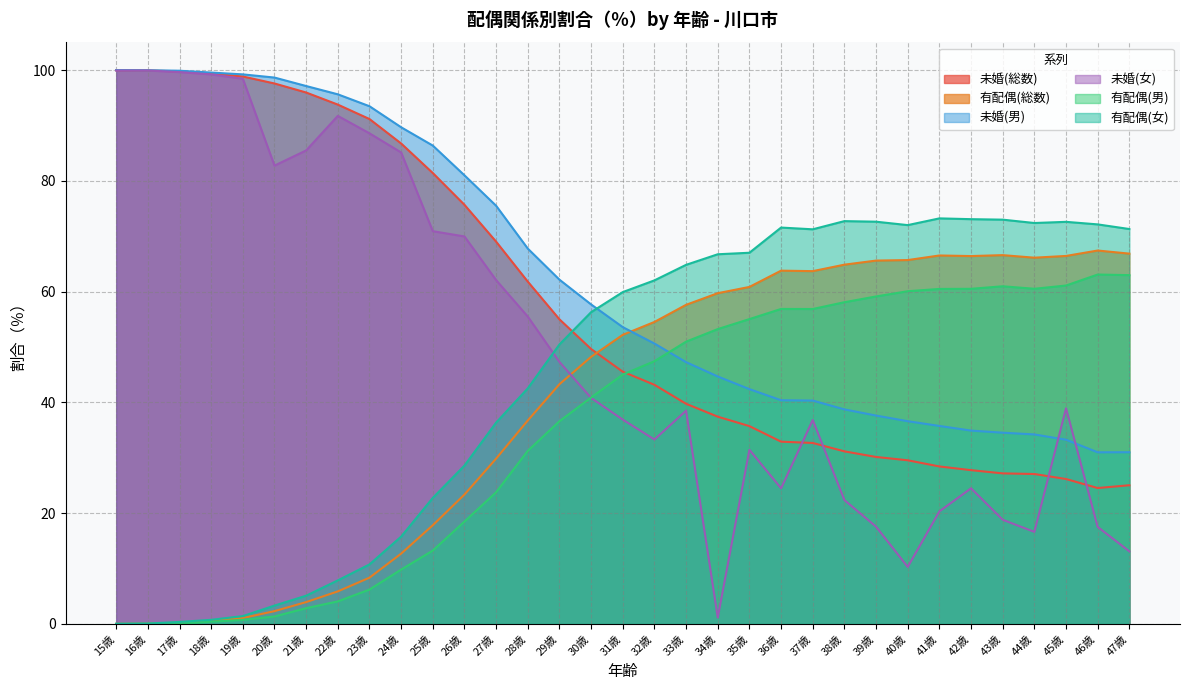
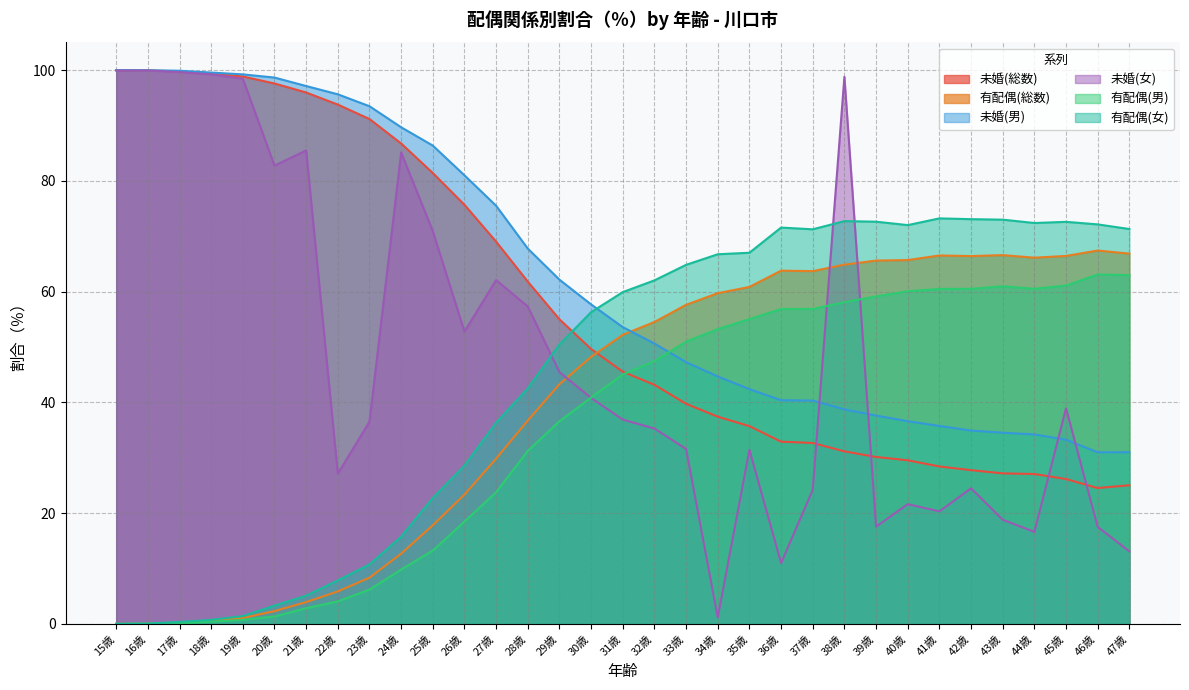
  {
    "未婚(女)": {
      "20歳": 83,
      "21歳": 85,
-     "22歳": 92,
-     "23歳": 89,
+     "22歳": 27,
+     "23歳": 37,
      "24歳": 85,
      "25歳": 71,
-     "26歳": 70,
+     "26歳": 53,
      "27歳": 62,
-     "28歳": 55,
-     "29歳": 47,
+     "28歳": 57,
+     "29歳": 45,
      "31歳": 37,
-     "32歳": 33,
-     "33歳": 39,
+     "32歳": 35,
+     "33歳": 32,
      "34歳": 1,
      "35歳": 31,
-     "36歳": 24,
-     "37歳": 37,
-     "38歳": 22,
+     "36歳": 11,
+     "37歳": 24,
+     "38歳": 99,
      "39歳": 18,
-     "40歳": 10,
+     "40歳": 22,
      "41歳": 20,
      "42歳": 24,
      "43歳": 19,
      "44歳": 17,
      "45歳": 39,
      "46歳": 18,
      "47歳": 13
    }
  }
